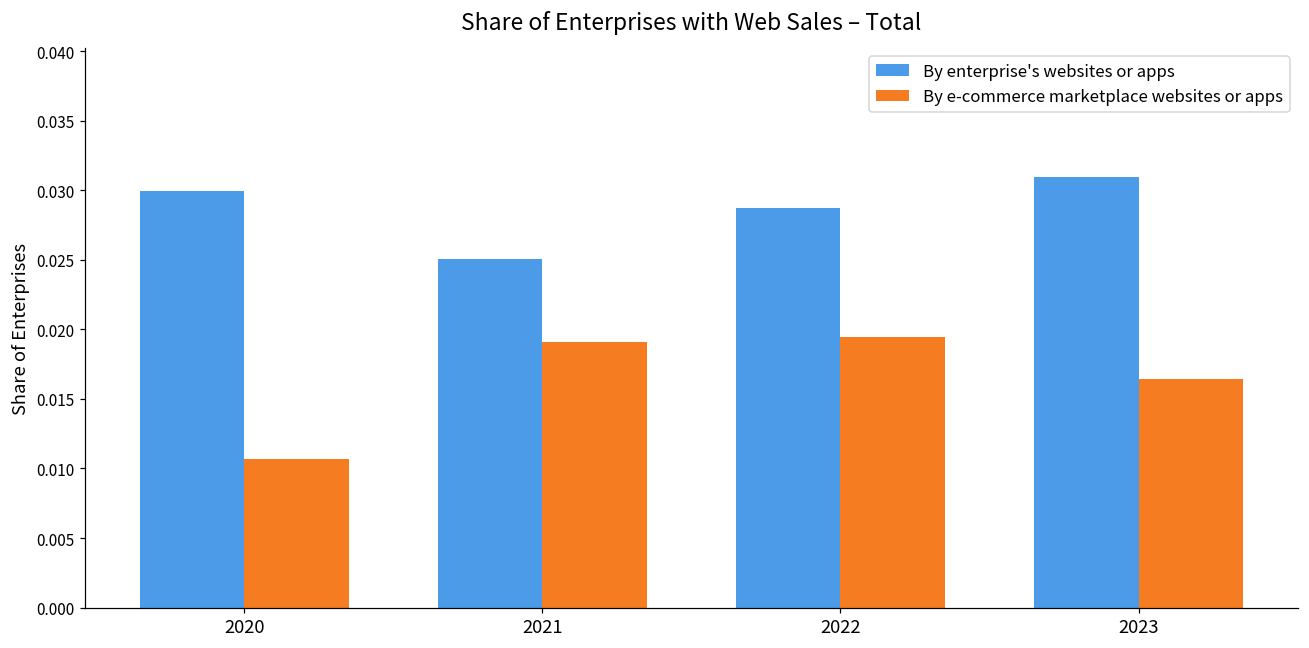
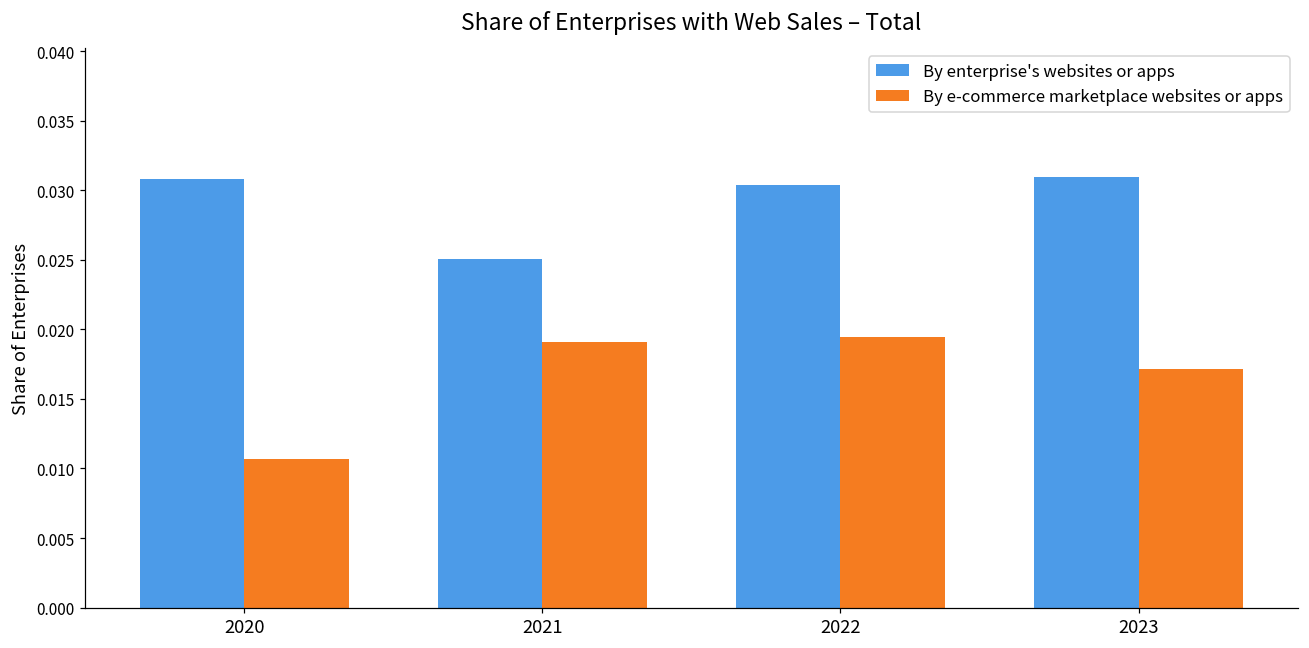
  {
    "By enterprise's websites or apps": {
-     "2020": 0.0299,
+     "2020": 0.0308,
      "2021": 0.0251,
-     "2022": 0.0288,
+     "2022": 0.0304,
      "2023": 0.0310
    },
    "By e-commerce marketplace websites or apps": {
      "2020": 0.0107,
      "2021": 0.0191,
      "2022": 0.0194,
-     "2023": 0.0165
+     "2023": 0.0172
    }
  }
